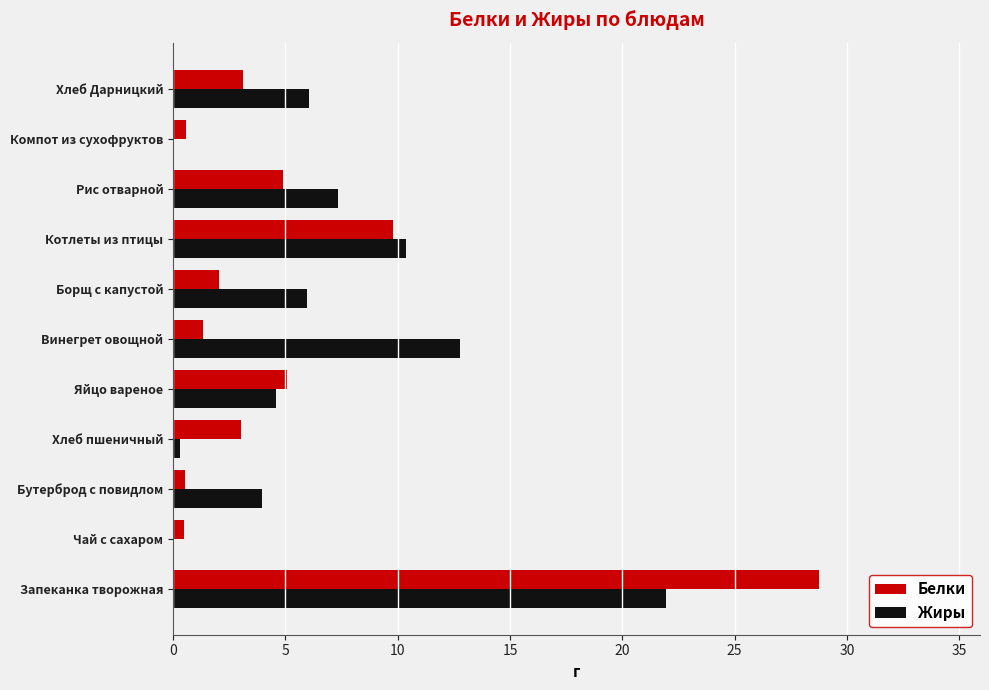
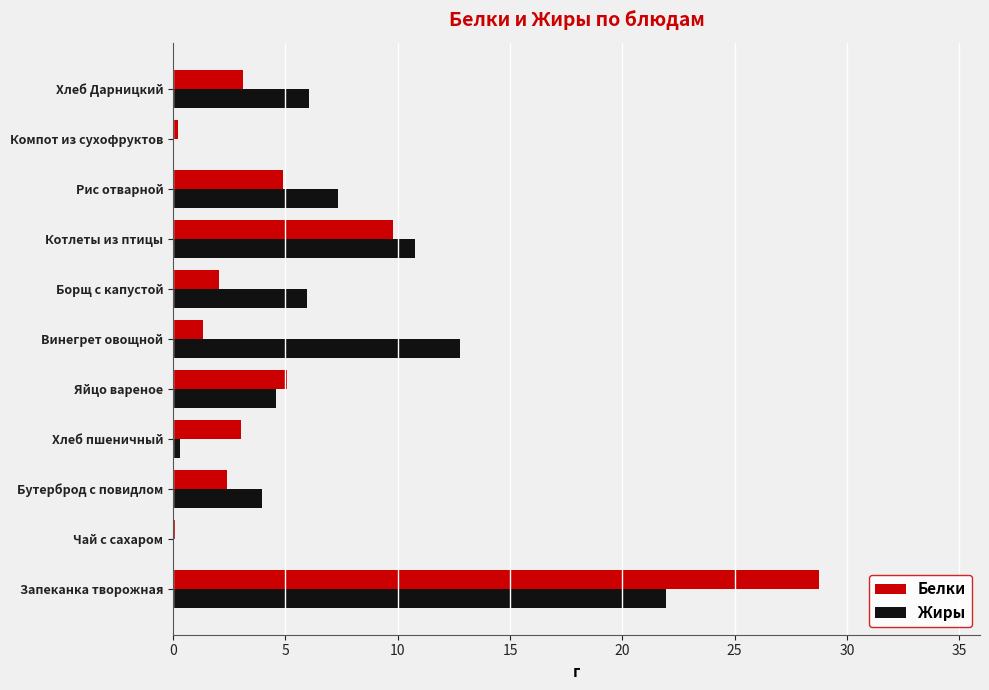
  {
    "Белки": {
      "Хлеб Дарницкий": 3.1,
-     "Компот из сухофруктов": 0.6,
+     "Компот из сухофруктов": 0.2,
      "Рис отварной": 4.9,
      "Котлеты из птицы": 9.8,
      "Борщ с капустой": 2.0,
      "Винегрет овощной": 1.3,
      "Яйцо вареное": 5.1,
      "Хлеб пшеничный": 3.0,
-     "Бутерброд с повидлом": 0.5,
-     "Чай с сахаром": 0.5,
+     "Бутерброд с повидлом": 2.4,
+     "Чай с сахаром": 0.1,
      "Запеканка творожная": 28.7
    },
    "Жиры": {
      "Хлеб Дарницкий": 6.0,
      "Компот из сухофруктов": 0.0,
      "Рис отварной": 7.4,
-     "Котлеты из птицы": 10.4,
+     "Котлеты из птицы": 10.8,
      "Борщ с капустой": 6.0,
      "Винегрет овощной": 12.8,
      "Яйцо вареное": 4.6,
      "Хлеб пшеничный": 0.3,
      "Бутерброд с повидлом": 4.0,
      "Запеканка творожная": 22.0
    }
  }
